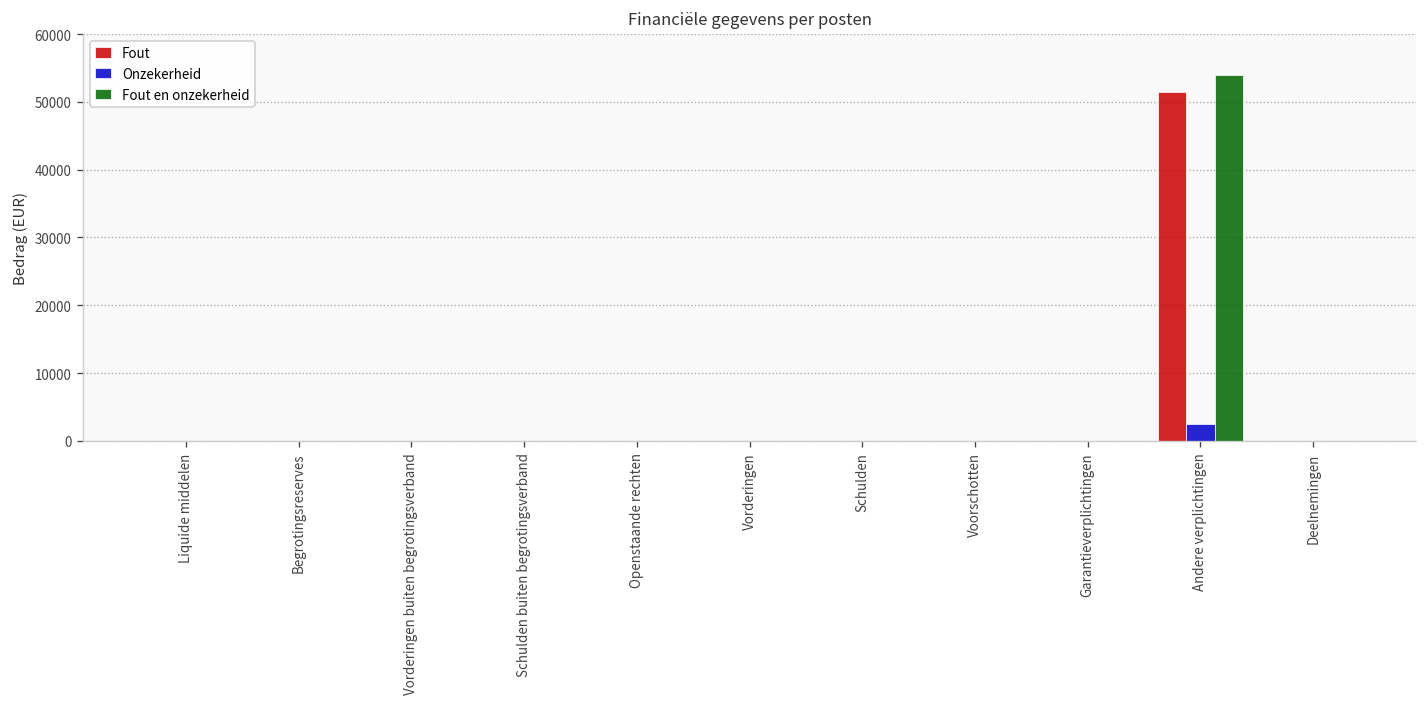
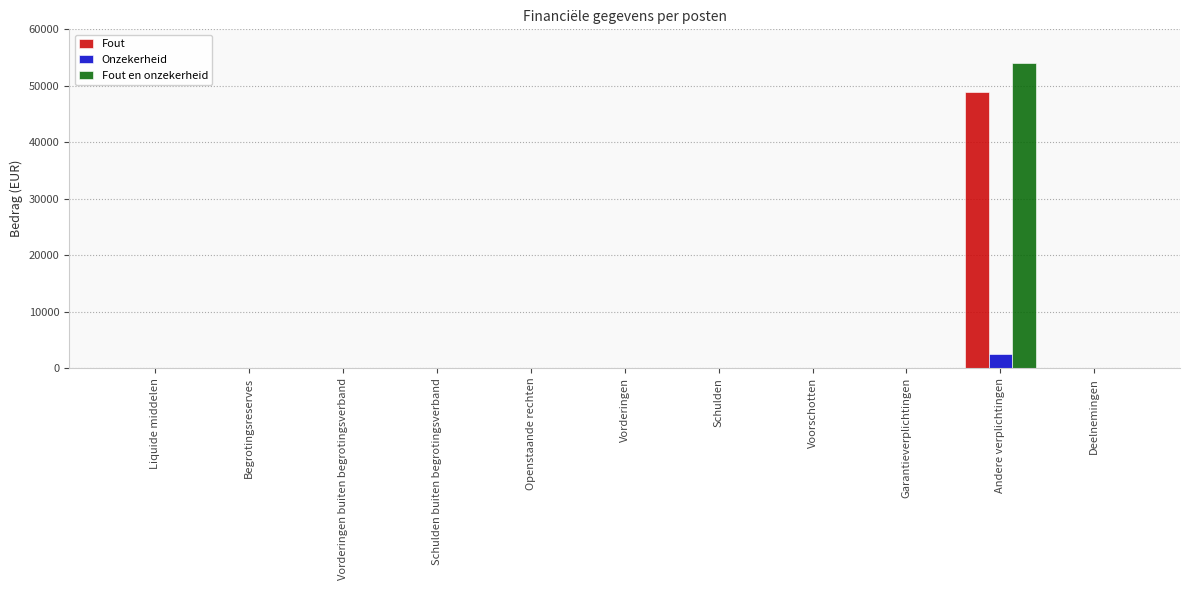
  {
    "Fout": {
      "Liquide middelen": 0,
      "Begrotingsreserves": 0,
      "Vorderingen buiten begrotingsverband": 0,
      "Schulden buiten begrotingsverband": 0,
      "Openstaande rechten": 0,
      "Vorderingen": 0,
      "Schulden": 0,
      "Voorschotten": 0,
      "Garantieverplichtingen": 0,
-     "Andere verplichtingen": 52000,
+     "Andere verplichtingen": 49000,
      "Deelnemingen": 0
    },
    "Onzekerheid": {
      "Liquide middelen": 0,
      "Begrotingsreserves": 0,
      "Vorderingen buiten begrotingsverband": 0,
      "Schulden buiten begrotingsverband": 0,
      "Openstaande rechten": 0,
      "Vorderingen": 0,
      "Schulden": 0,
      "Voorschotten": 0,
      "Garantieverplichtingen": 0,
      "Andere verplichtingen": 2000,
      "Deelnemingen": 0
    },
    "Fout en onzekerheid": {
      "Liquide middelen": 0,
      "Begrotingsreserves": 0,
      "Vorderingen buiten begrotingsverband": 0,
      "Schulden buiten begrotingsverband": 0,
      "Openstaande rechten": 0,
      "Vorderingen": 0,
      "Schulden": 0,
      "Voorschotten": 0,
      "Garantieverplichtingen": 0,
      "Andere verplichtingen": 54000,
      "Deelnemingen": 0
    }
  }
